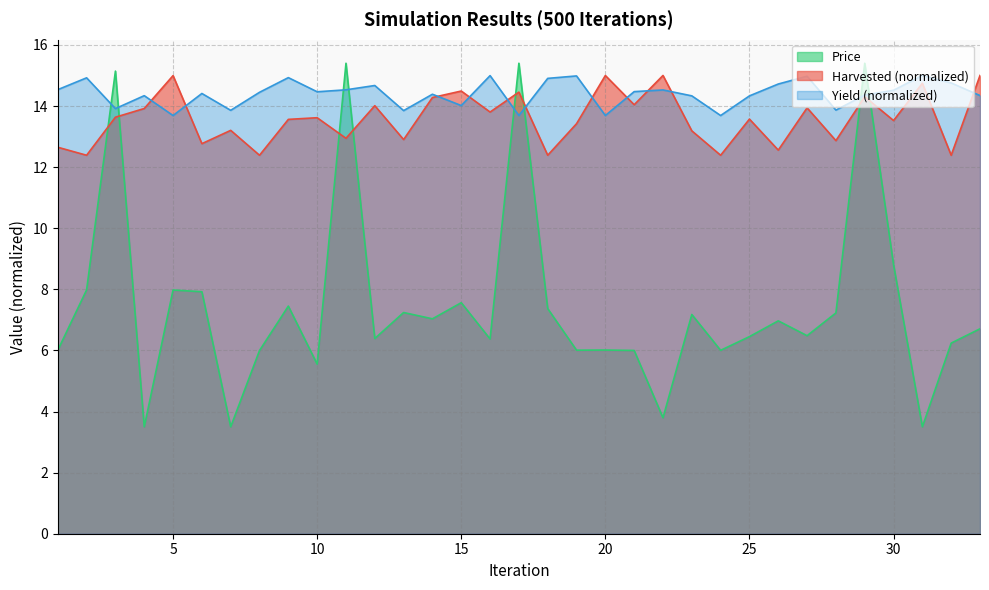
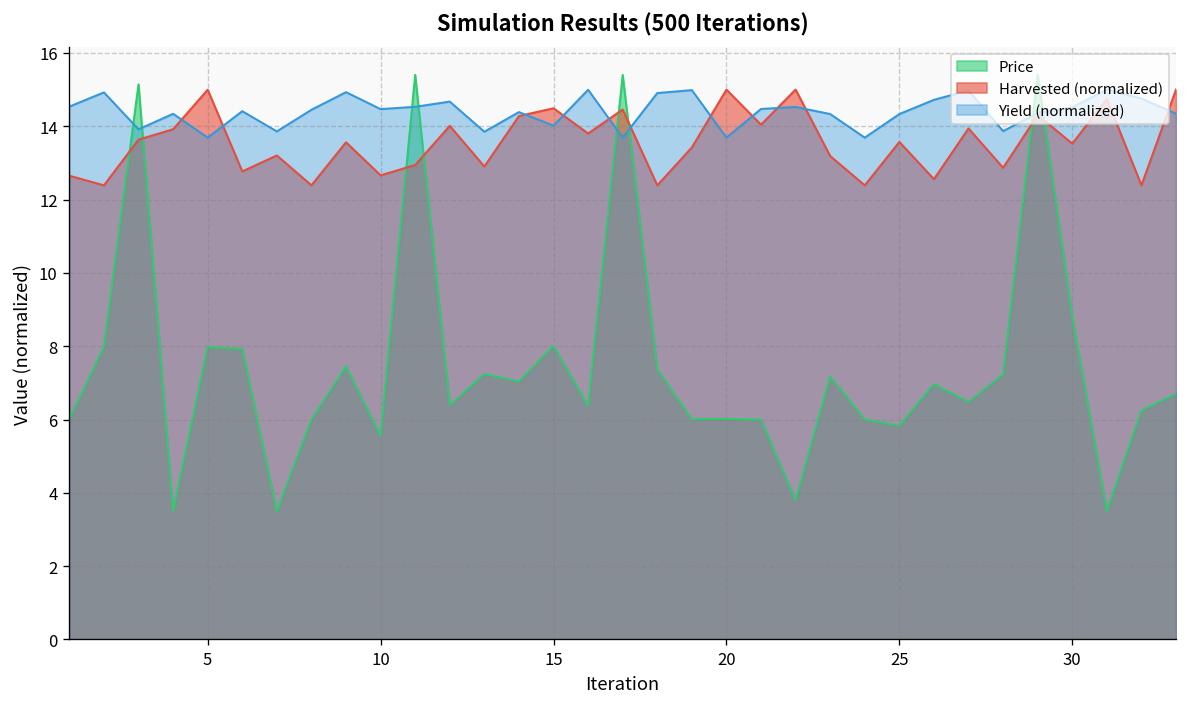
  {
    "Price": {
      "5": 8.0,
      "10": 5.6,
-     "15": 7.6,
+     "15": 8.0,
      "20": 6.0,
-     "25": 6.5,
+     "25": 5.8,
      "30": 8.8
    },
    "Harvested (normalized)": {
      "5": 15.0,
-     "10": 13.6,
+     "10": 12.7,
      "15": 14.5,
      "20": 15.0,
      "25": 13.6,
      "30": 13.5
    },
    "Yield (normalized)": {
      "5": 13.7,
      "10": 14.5,
      "15": 14.0,
      "20": 13.7,
      "25": 14.3
    }
  }
